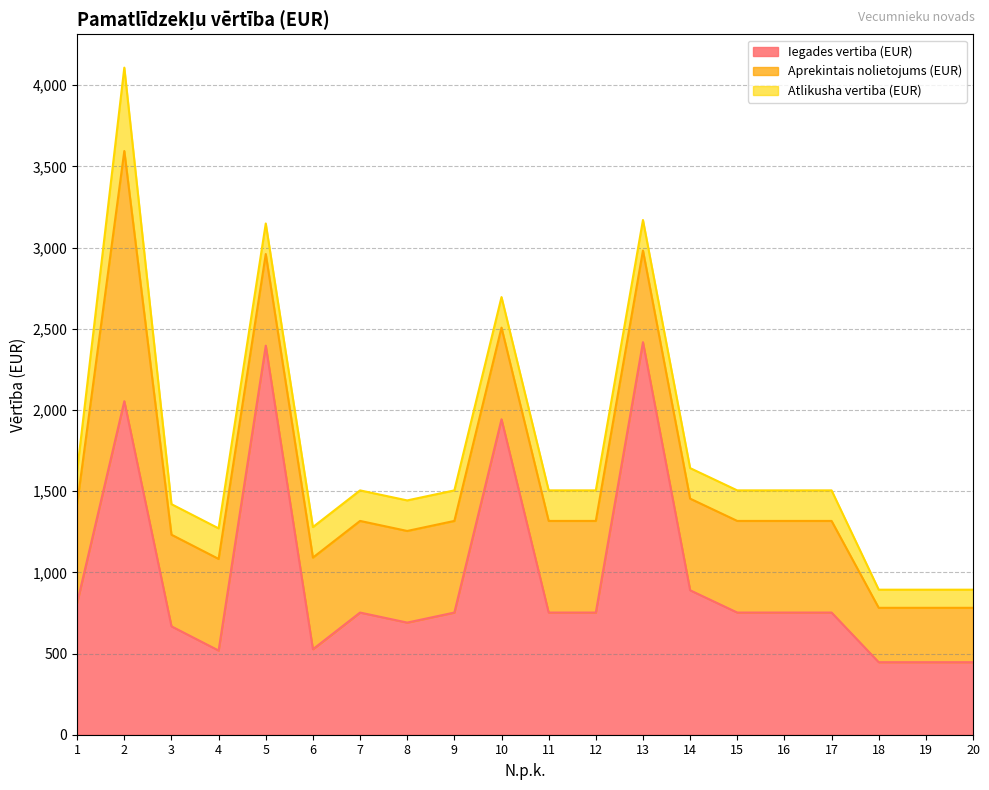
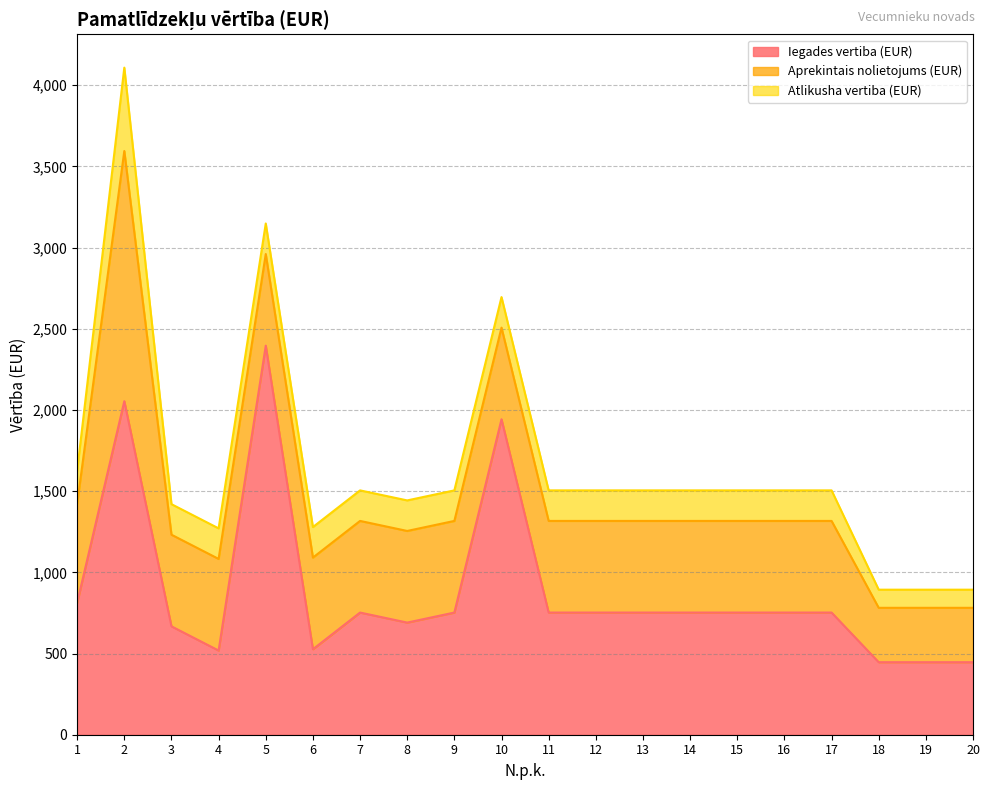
  {
    "Iegades vertiba (EUR)": {
      "1": "810",
      "2": "2,050",
      "3": "670",
      "4": "520",
      "5": "2,400",
      "6": "530",
      "7": "750",
      "8": "690",
      "9": "750",
      "10": "1,940",
      "11": "750",
      "12": "750",
-     "13": "2,420",
-     "14": "890",
+     "13": "750",
+     "14": "750",
      "15": "750",
      "16": "750",
      "17": "750",
      "18": "450",
      "19": "450",
      "20": "450"
    }
  }
